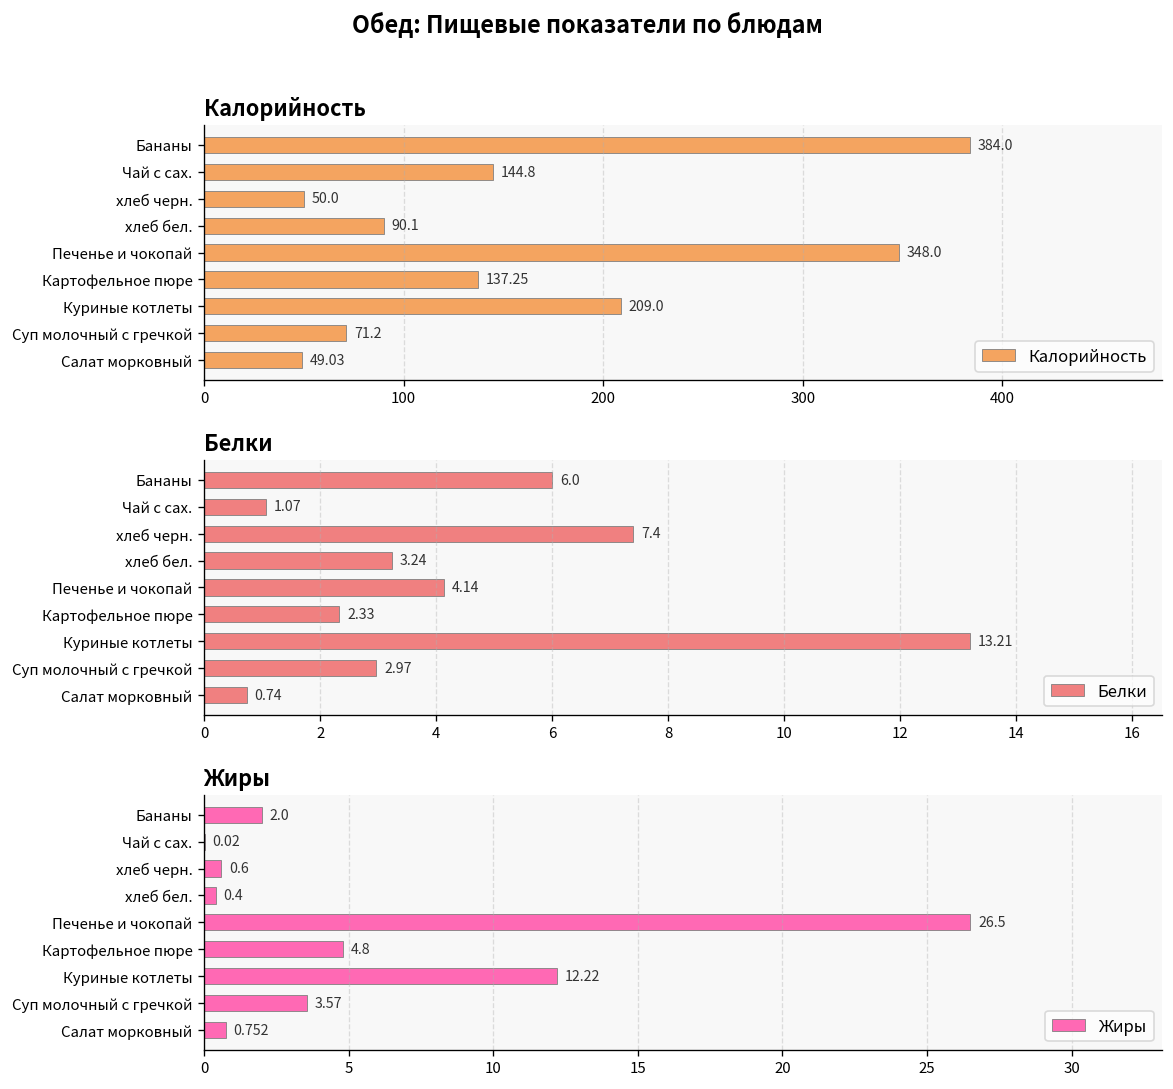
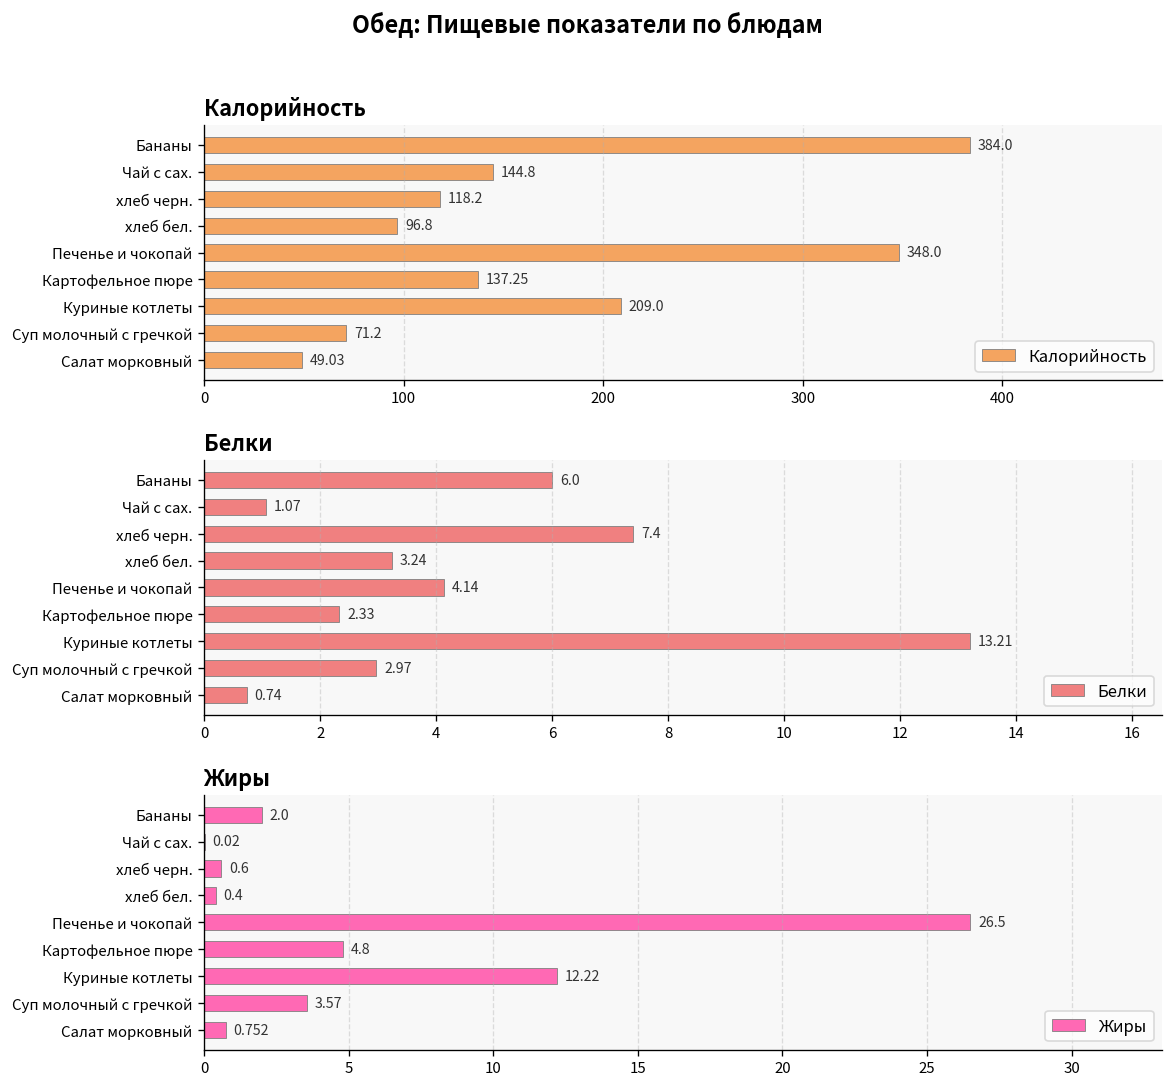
  {
    "Калорийность": {
      "Бананы": 384.0,
      "Чай с сах.": 144.8,
-     "хлеб черн.": 50.0,
-     "хлеб бел.": 90.1,
+     "хлеб черн.": 118.2,
+     "хлеб бел.": 96.8,
      "Печенье и чокопай": 348.0,
      "Картофельное пюре": 137.25,
      "Куриные котлеты": 209.0,
      "Суп молочный с гречкой": 71.2,
      "Салат морковный": 49.03
    },
    "Белки": {
      "Бананы": 6.0,
      "Чай с сах.": 1.07,
      "хлеб черн.": 7.4,
      "хлеб бел.": 3.24,
      "Печенье и чокопай": 4.14,
      "Картофельное пюре": 2.33,
      "Куриные котлеты": 13.21,
      "Суп молочный с гречкой": 2.97,
      "Салат морковный": 0.74
    },
    "Жиры": {
      "Бананы": 2.0,
      "Чай с сах.": 0.02,
      "хлеб черн.": 0.6,
      "хлеб бел.": 0.4,
      "Печенье и чокопай": 26.5,
      "Картофельное пюре": 4.8,
      "Куриные котлеты": 12.22,
      "Суп молочный с гречкой": 3.57,
      "Салат морковный": 0.752
    }
  }
